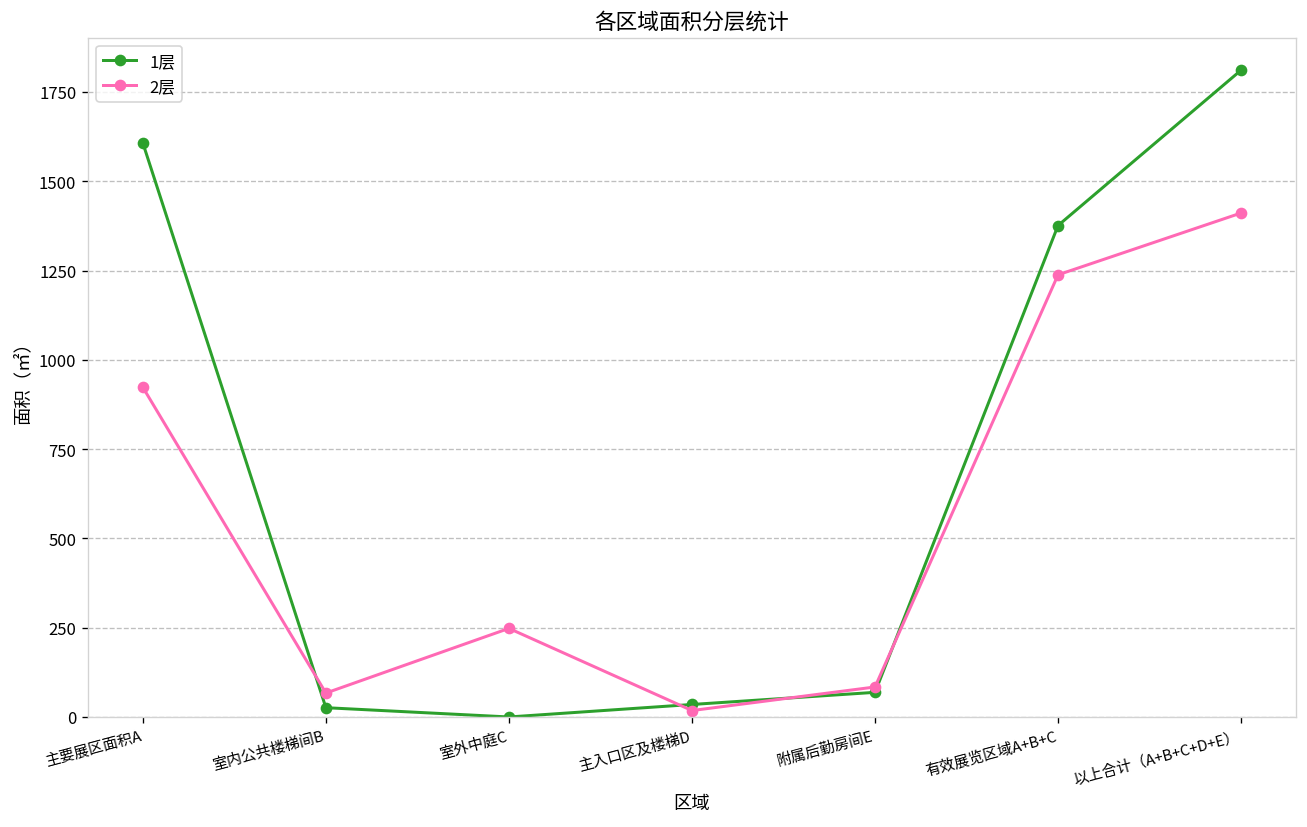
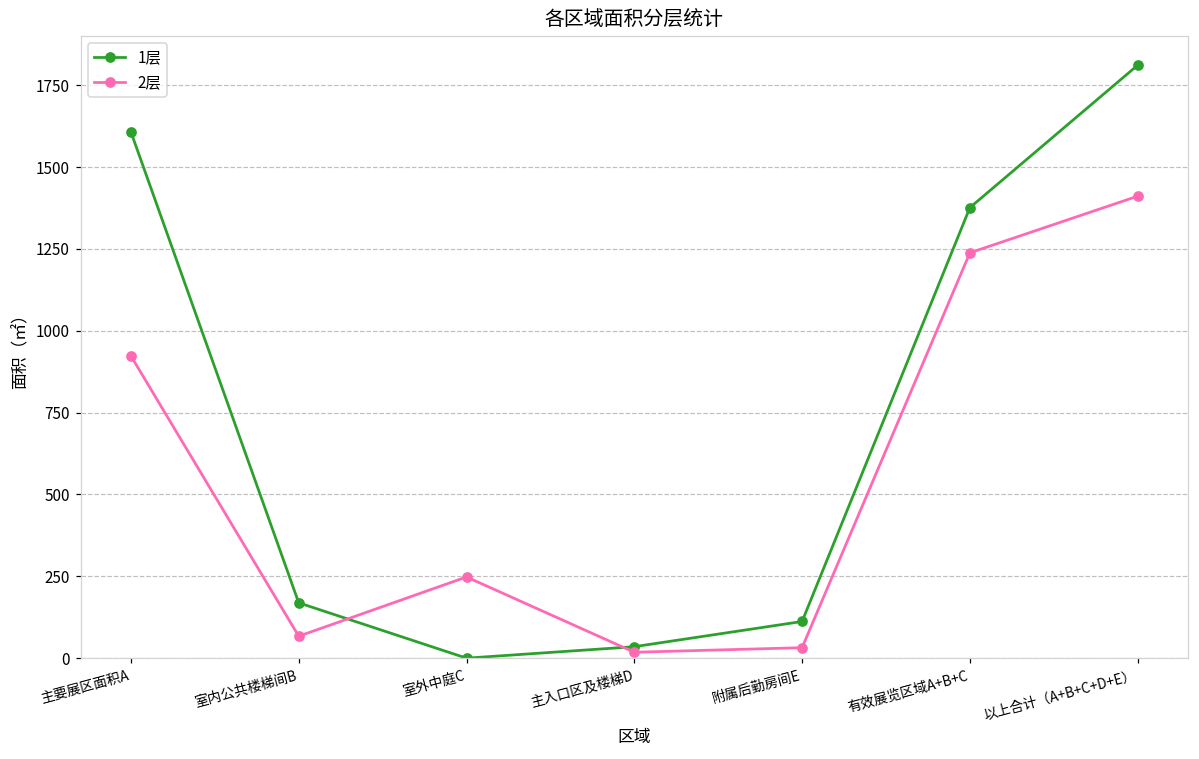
  {
    "1层": {
      "主要展区面积A": 1610,
-     "室内公共楼梯间B": 30,
+     "室内公共楼梯间B": 170,
      "室外中庭C": 0,
      "主入口区及楼梯D": 40,
-     "附属后勤房间E": 70,
+     "附属后勤房间E": 110,
      "有效展览区域A+B+C": 1380,
      "以上合计（A+B+C+D+E）": 1810
    },
    "2层": {
      "主要展区面积A": 920,
      "室内公共楼梯间B": 70,
      "室外中庭C": 250,
      "主入口区及楼梯D": 20,
-     "附属后勤房间E": 80,
+     "附属后勤房间E": 30,
      "有效展览区域A+B+C": 1240,
      "以上合计（A+B+C+D+E）": 1410
    }
  }
